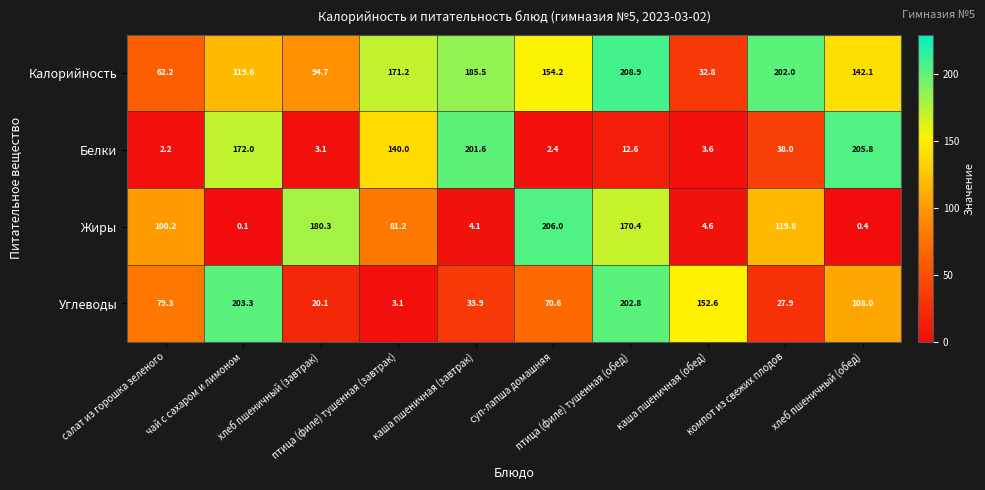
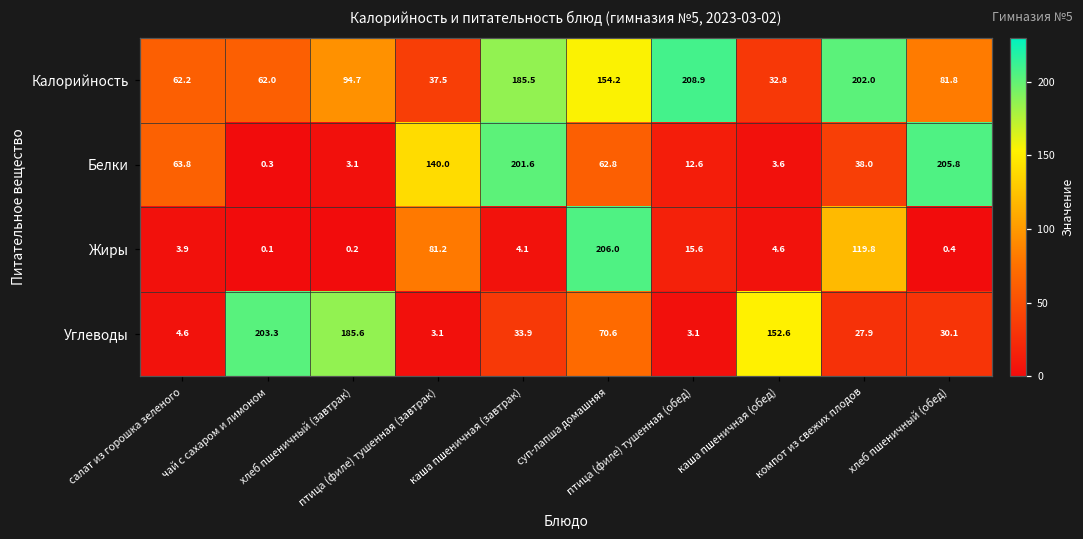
  {
    "Калорийность": {
      "салат из горошка зеленого": 62.2,
-     "чай с сахаром и лимоном": 119.6,
+     "чай с сахаром и лимоном": 62.0,
      "хлеб пшеничный (завтрак)": 94.7,
-     "птица (филе) тушенная (завтрак)": 171.2,
+     "птица (филе) тушенная (завтрак)": 37.5,
      "каша пшеничная (завтрак)": 185.5,
      "суп-лапша домашняя": 154.2,
      "птица (филе) тушенная (обед)": 208.9,
      "каша пшеничная (обед)": 32.8,
      "компот из свежих плодов": 202.0,
-     "хлеб пшеничный (обед)": 142.1
+     "хлеб пшеничный (обед)": 81.8
    },
    "Белки": {
-     "салат из горошка зеленого": 2.2,
-     "чай с сахаром и лимоном": 172.0,
+     "салат из горошка зеленого": 63.8,
+     "чай с сахаром и лимоном": 0.3,
      "хлеб пшеничный (завтрак)": 3.1,
      "птица (филе) тушенная (завтрак)": 140.0,
      "каша пшеничная (завтрак)": 201.6,
-     "суп-лапша домашняя": 2.4,
+     "суп-лапша домашняя": 62.8,
      "птица (филе) тушенная (обед)": 12.6,
      "каша пшеничная (обед)": 3.6,
      "компот из свежих плодов": 38.0,
      "хлеб пшеничный (обед)": 205.8
    },
    "Жиры": {
-     "салат из горошка зеленого": 100.2,
+     "салат из горошка зеленого": 3.9,
      "чай с сахаром и лимоном": 0.1,
-     "хлеб пшеничный (завтрак)": 180.3,
+     "хлеб пшеничный (завтрак)": 0.2,
      "птица (филе) тушенная (завтрак)": 81.2,
      "каша пшеничная (завтрак)": 4.1,
      "суп-лапша домашняя": 206.0,
-     "птица (филе) тушенная (обед)": 170.4,
+     "птица (филе) тушенная (обед)": 15.6,
      "каша пшеничная (обед)": 4.6,
      "компот из свежих плодов": 119.8,
      "хлеб пшеничный (обед)": 0.4
    },
    "Углеводы": {
-     "салат из горошка зеленого": 79.3,
+     "салат из горошка зеленого": 4.6,
      "чай с сахаром и лимоном": 203.3,
-     "хлеб пшеничный (завтрак)": 20.1,
+     "хлеб пшеничный (завтрак)": 185.6,
      "птица (филе) тушенная (завтрак)": 3.1,
      "каша пшеничная (завтрак)": 33.9,
      "суп-лапша домашняя": 70.6,
-     "птица (филе) тушенная (обед)": 202.8,
+     "птица (филе) тушенная (обед)": 3.1,
      "каша пшеничная (обед)": 152.6,
      "компот из свежих плодов": 27.9,
-     "хлеб пшеничный (обед)": 108.0
+     "хлеб пшеничный (обед)": 30.1
    }
  }
